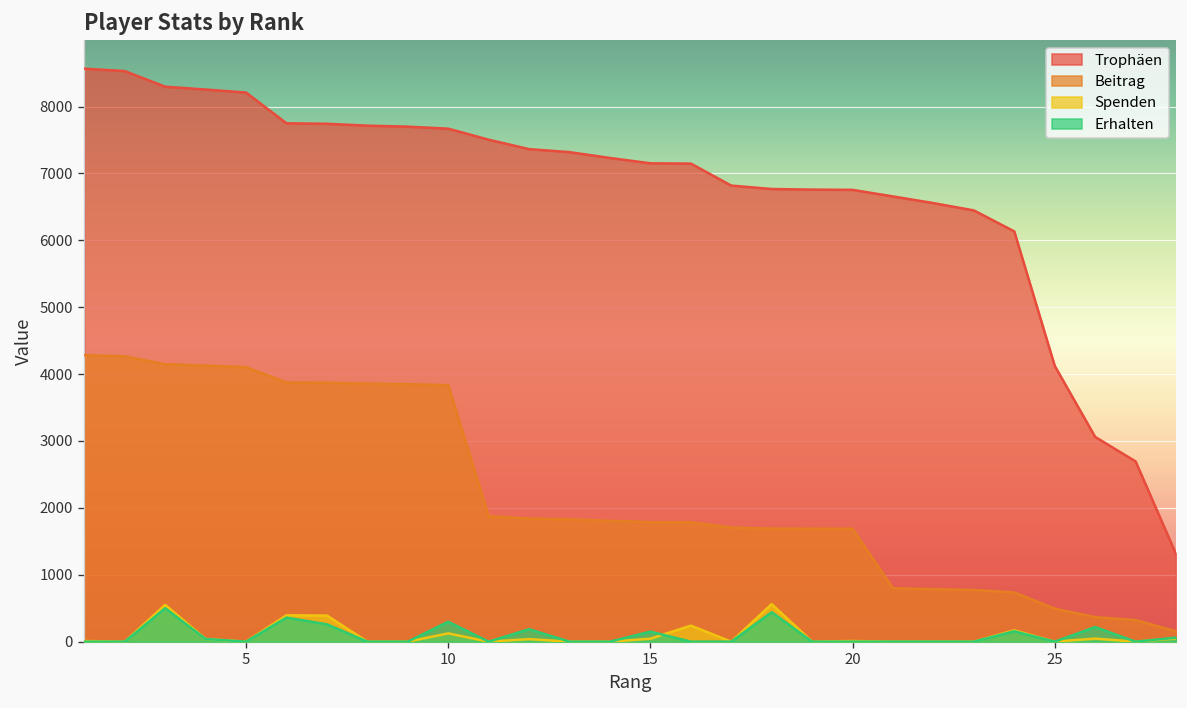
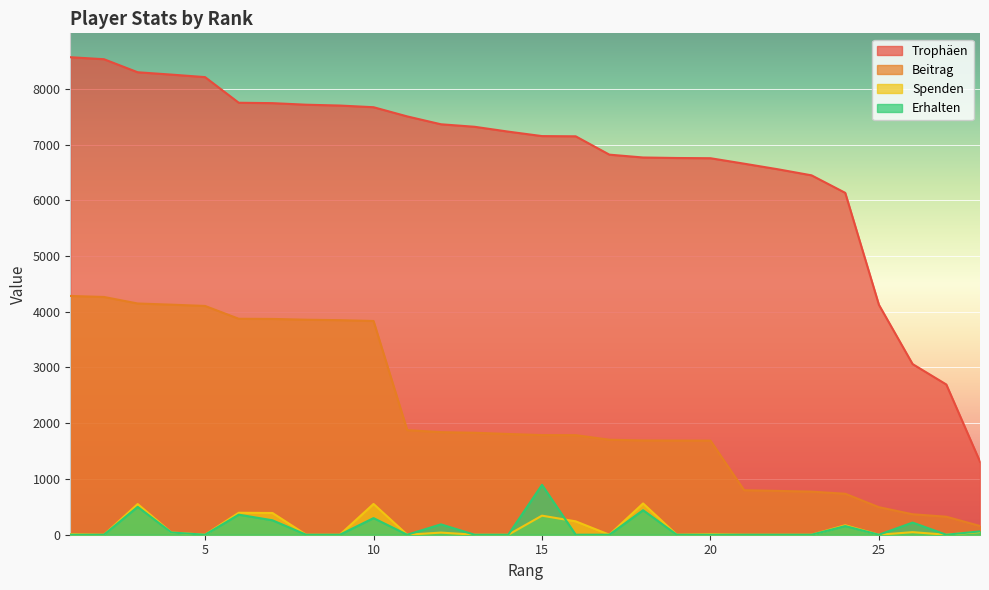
  {
    "Spenden": {
-     "10": 100,
-     "15": 0
+     "10": 600,
+     "15": 300
    },
    "Erhalten": {
      "10": 300,
-     "15": 200
+     "15": 900
    }
  }
